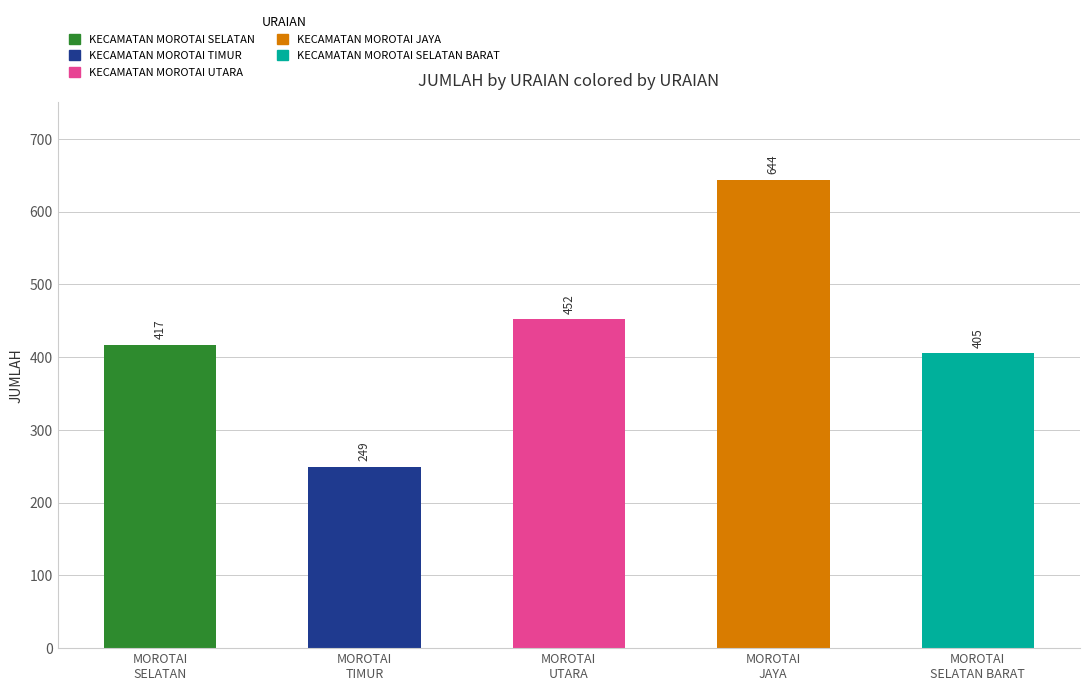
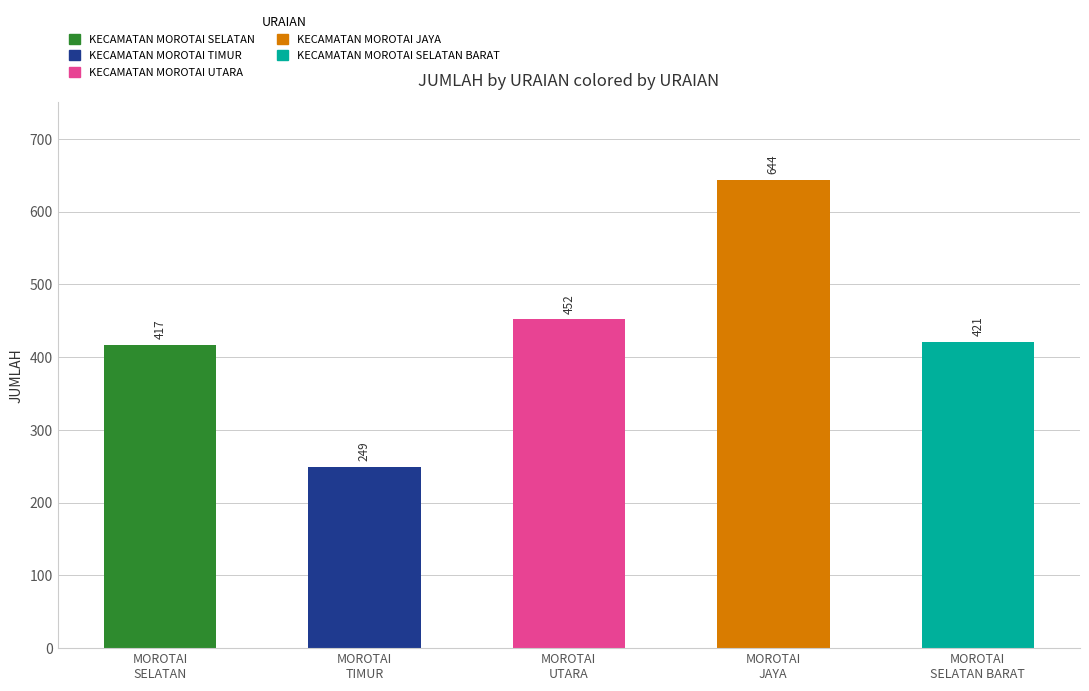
  {
    "MOROTAI SELATAN": 417,
    "MOROTAI TIMUR": 249,
    "MOROTAI UTARA": 452,
    "MOROTAI JAYA": 644,
-   "MOROTAI SELATAN BARAT": 405
+   "MOROTAI SELATAN BARAT": 421
  }
